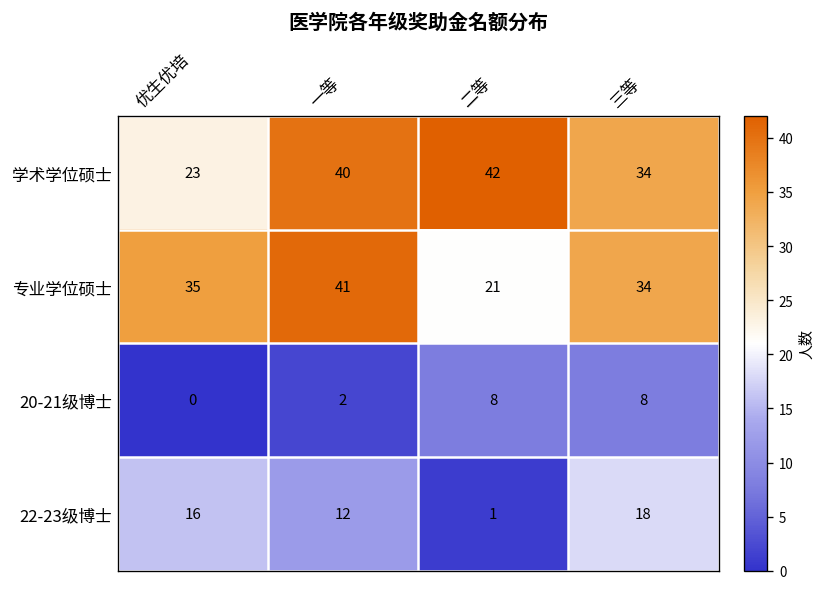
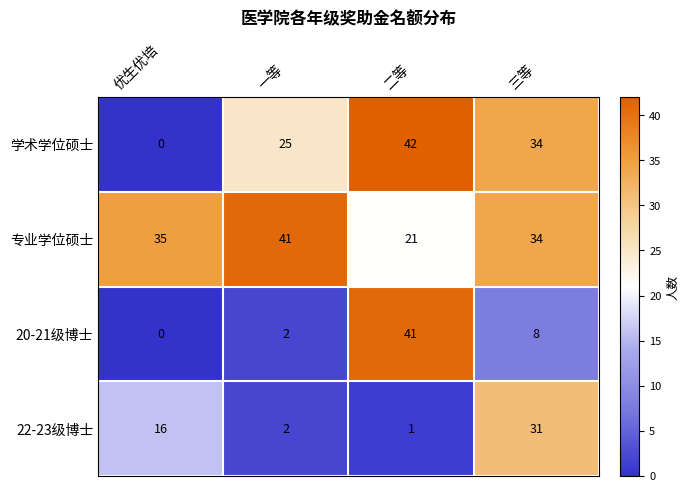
  {
    "学术学位硕士": {
-     "优生优培": 23,
-     "一等": 40,
+     "优生优培": 0,
+     "一等": 25,
      "二等": 42,
      "三等": 34
    },
    "专业学位硕士": {
      "优生优培": 35,
      "一等": 41,
      "二等": 21,
      "三等": 34
    },
    "20-21级博士": {
      "优生优培": 0,
      "一等": 2,
-     "二等": 8,
+     "二等": 41,
      "三等": 8
    },
    "22-23级博士": {
      "优生优培": 16,
-     "一等": 12,
+     "一等": 2,
      "二等": 1,
-     "三等": 18
+     "三等": 31
    }
  }
